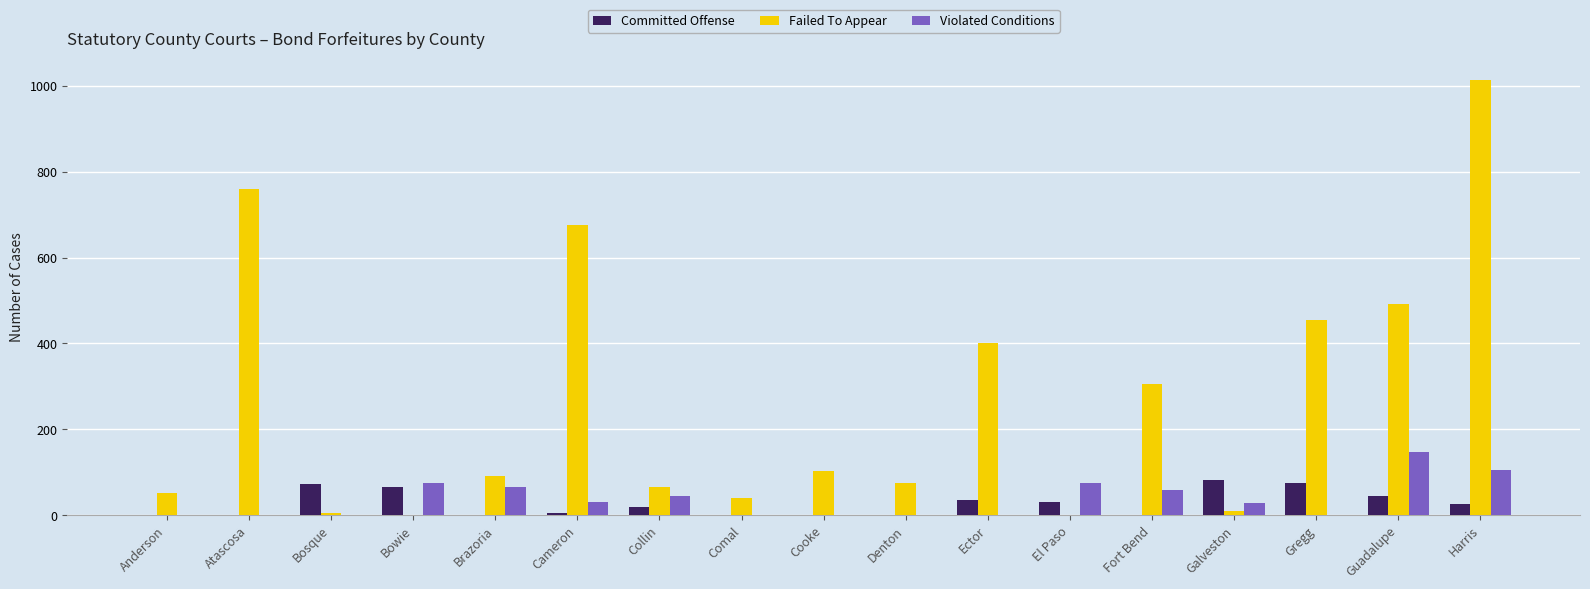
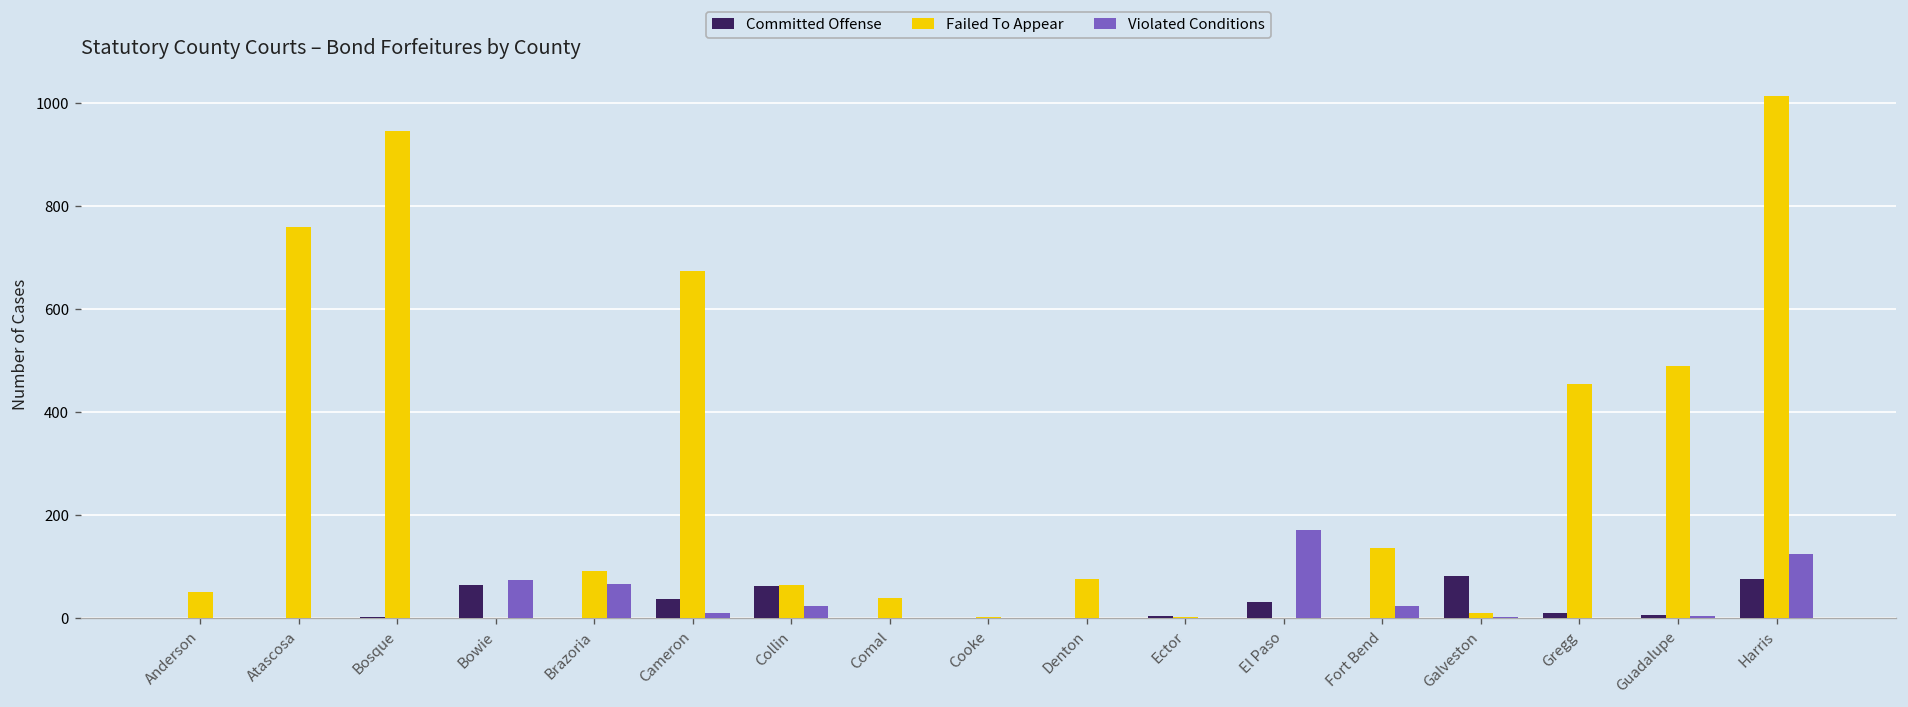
  {
    "Committed Offense": {
      "Anderson": 0,
      "Atascosa": 0,
-     "Bosque": 70,
+     "Bosque": 0,
      "Bowie": 70,
      "Brazoria": 0,
-     "Cameron": 10,
-     "Collin": 20,
+     "Cameron": 40,
+     "Collin": 60,
      "Comal": 0,
      "Cooke": 0,
      "Denton": 0,
-     "Ector": 40,
+     "Ector": 10,
      "El Paso": 30,
      "Fort Bend": 0,
      "Galveston": 80,
-     "Gregg": 80,
-     "Guadalupe": 40,
-     "Harris": 30
+     "Gregg": 10,
+     "Guadalupe": 10,
+     "Harris": 80
    },
    "Failed To Appear": {
      "Anderson": 50,
      "Atascosa": 760,
-     "Bosque": 10,
+     "Bosque": 950,
      "Bowie": 0,
      "Brazoria": 90,
      "Cameron": 680,
      "Collin": 70,
      "Comal": 40,
-     "Cooke": 100,
+     "Cooke": 0,
      "Denton": 80,
-     "Ector": 400,
+     "Ector": 0,
      "El Paso": 0,
-     "Fort Bend": 310,
+     "Fort Bend": 140,
      "Galveston": 10,
      "Gregg": 460,
      "Guadalupe": 490,
      "Harris": 1010
    },
    "Violated Conditions": {
      "Anderson": 0,
      "Atascosa": 0,
      "Bosque": 0,
      "Bowie": 70,
      "Brazoria": 70,
-     "Cameron": 30,
-     "Collin": 50,
+     "Cameron": 10,
+     "Collin": 20,
      "Comal": 0,
      "Cooke": 0,
      "Denton": 0,
      "Ector": 0,
-     "El Paso": 80,
-     "Fort Bend": 60,
-     "Galveston": 30,
+     "El Paso": 170,
+     "Fort Bend": 20,
+     "Galveston": 0,
      "Gregg": 0,
-     "Guadalupe": 150,
-     "Harris": 110
+     "Guadalupe": 0,
+     "Harris": 130
    }
  }
